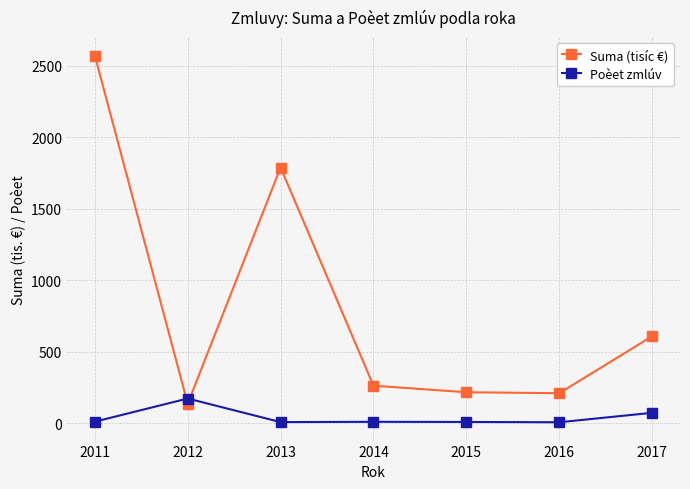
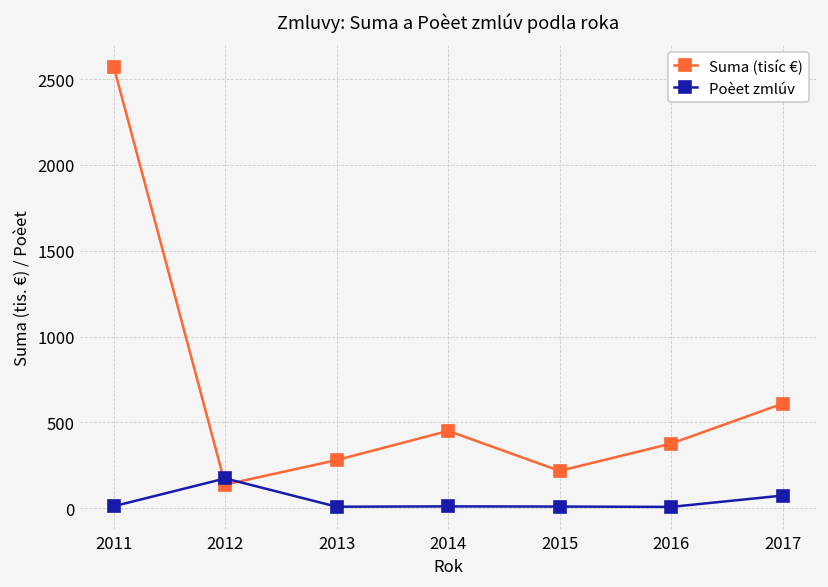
  {
    "Suma (tisíc €)": {
      "2011": 2570,
      "2012": 140,
-     "2013": 1790,
-     "2014": 260,
+     "2013": 280,
+     "2014": 450,
      "2015": 220,
-     "2016": 210,
+     "2016": 380,
      "2017": 610
    },
    "Poèet zmlúv": {
      "2011": 10,
      "2012": 170,
      "2013": 10,
      "2014": 10,
      "2015": 10,
      "2016": 10,
      "2017": 70
    }
  }
